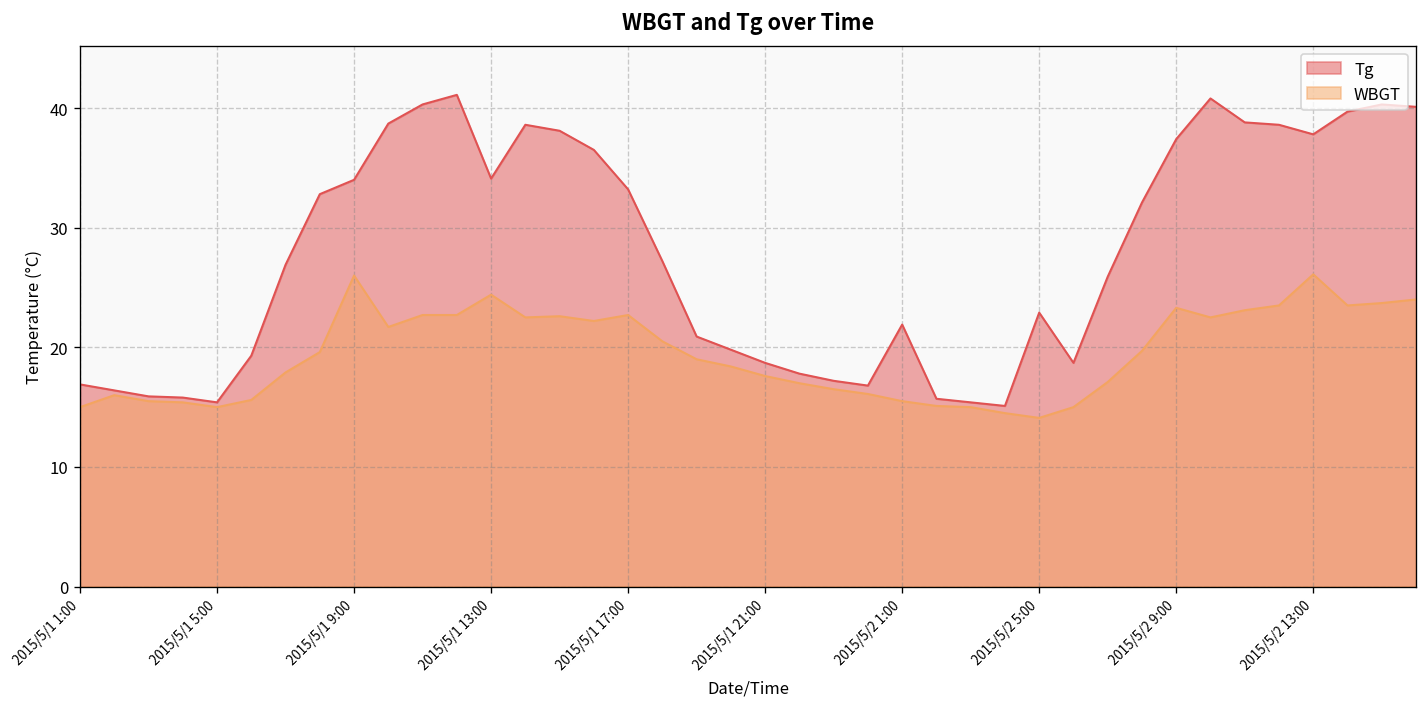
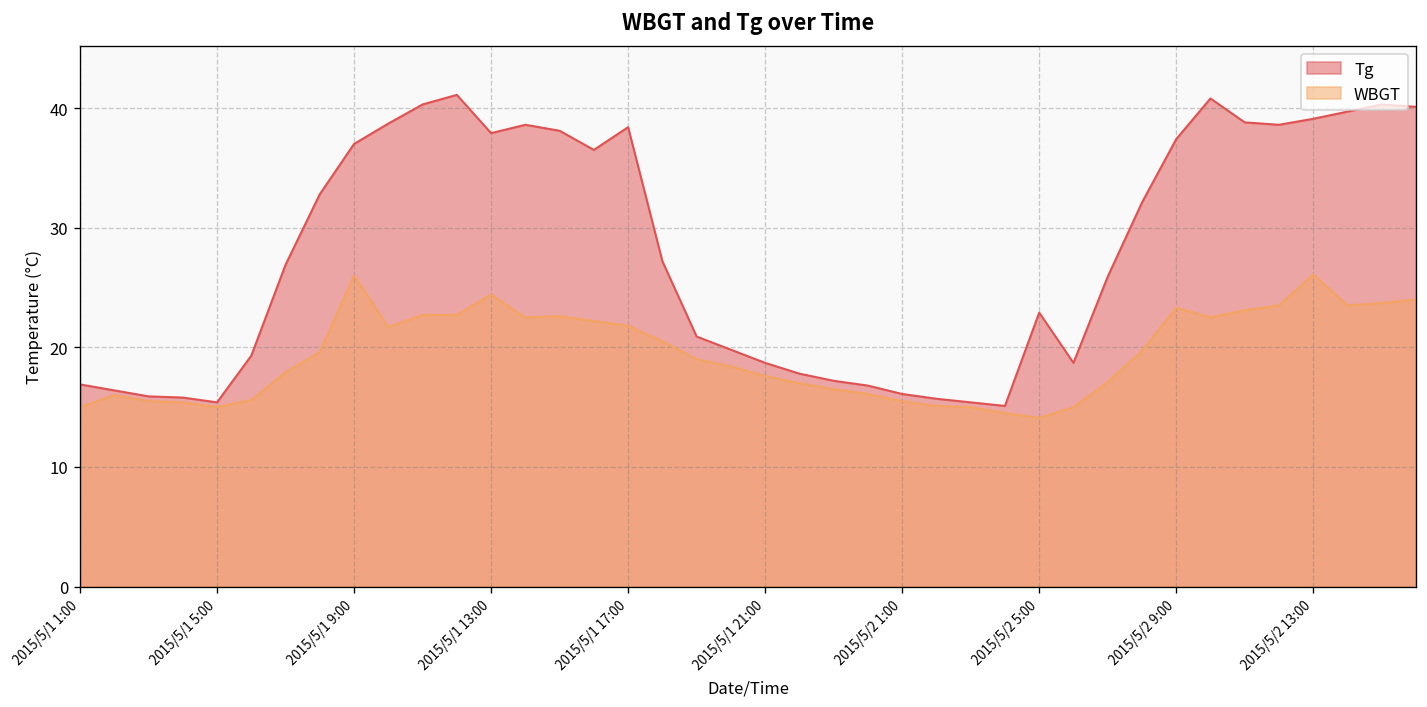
  {
    "Tg": {
      "2015/5/1 1:00": 17,
      "2015/5/1 5:00": 15,
-     "2015/5/1 9:00": 34,
-     "2015/5/1 13:00": 34,
-     "2015/5/1 17:00": 33,
+     "2015/5/1 9:00": 37,
+     "2015/5/1 13:00": 38,
+     "2015/5/1 17:00": 38,
      "2015/5/1 21:00": 19,
-     "2015/5/2 1:00": 22,
+     "2015/5/2 1:00": 16,
      "2015/5/2 5:00": 23,
      "2015/5/2 9:00": 37,
-     "2015/5/2 13:00": 38
+     "2015/5/2 13:00": 39
    },
    "WBGT": {
      "2015/5/1 1:00": 15,
      "2015/5/1 5:00": 15,
      "2015/5/1 9:00": 26,
      "2015/5/1 13:00": 24,
-     "2015/5/1 17:00": 23,
+     "2015/5/1 17:00": 22,
      "2015/5/1 21:00": 18,
      "2015/5/2 1:00": 16,
      "2015/5/2 5:00": 14,
      "2015/5/2 9:00": 23,
      "2015/5/2 13:00": 26
    }
  }
